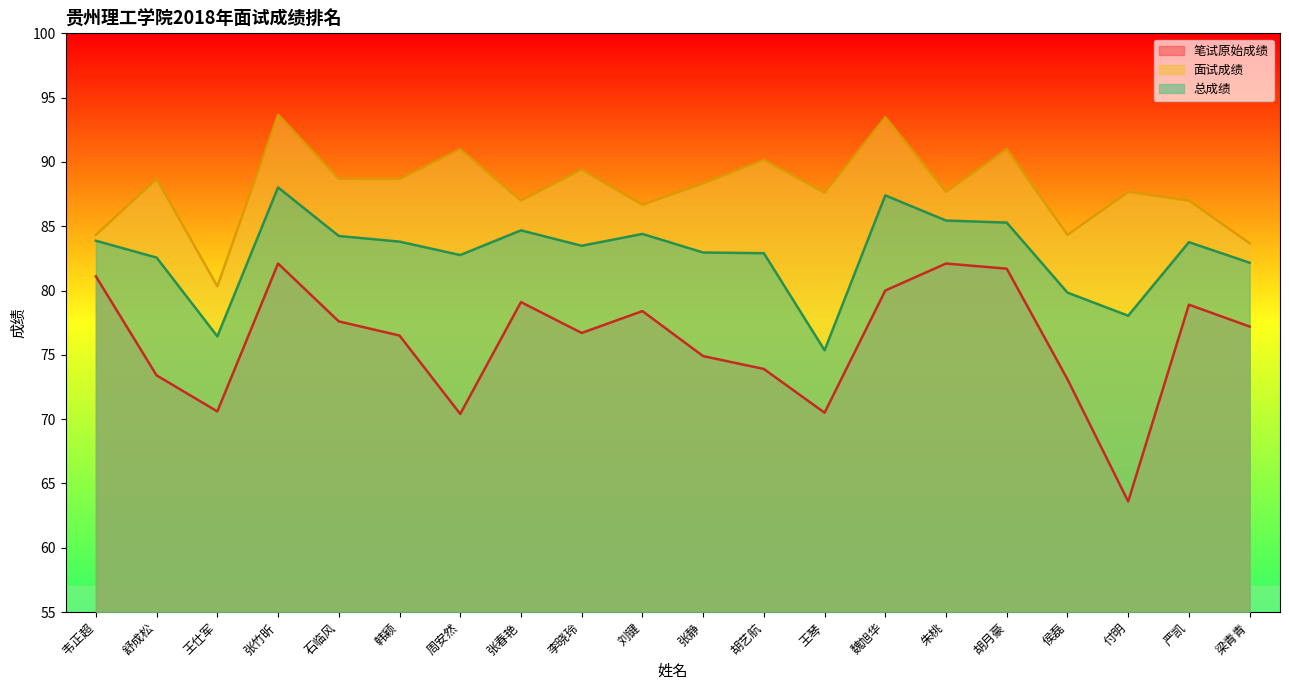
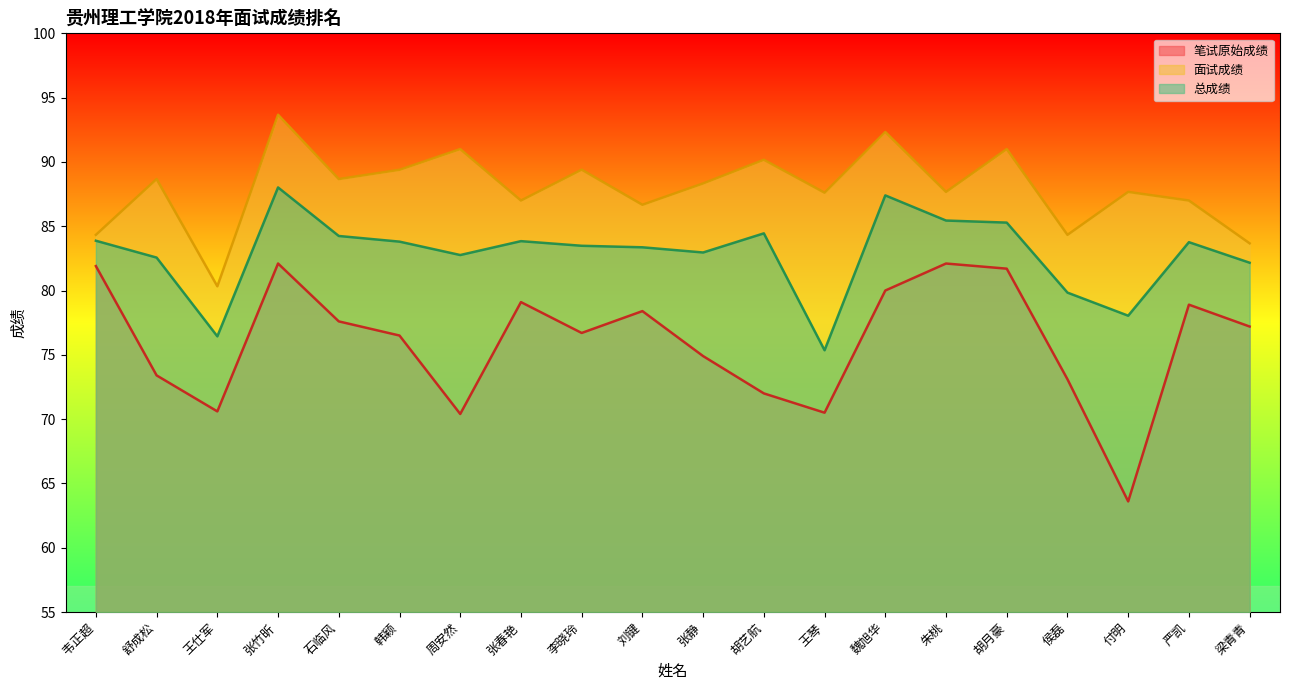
  {
    "笔试原始成绩": {
-     "韦正超": 81.1,
+     "韦正超": 81.9,
      "舒成松": 73.4,
      "王仕军": 70.6,
      "张竹昕": 82.1,
      "石临风": 77.6,
      "韩颖": 76.5,
      "周安然": 70.4,
      "张春艳": 79.1,
      "李晓玲": 76.7,
      "刘键": 78.4,
      "张静": 74.9,
-     "胡艺航": 73.9,
+     "胡艺航": 72.0,
      "王琴": 70.5,
      "魏旭华": 80.0,
      "朱桃": 82.1,
      "胡月豪": 81.7,
      "侯磊": 73.1,
      "付明": 63.6,
      "严凯": 78.9,
      "梁青青": 77.2
    },
    "面试成绩": {
      "韦正超": 84.3,
      "舒成松": 88.7,
      "王仕军": 80.3,
      "张竹昕": 93.7,
      "石临风": 88.7,
-     "韩颖": 88.7,
+     "韩颖": 89.4,
      "周安然": 91.0,
      "张春艳": 87.0,
      "李晓玲": 89.4,
      "刘键": 86.7,
      "张静": 88.3,
      "胡艺航": 90.2,
      "王琴": 87.6,
-     "魏旭华": 93.5,
+     "魏旭华": 92.3,
      "朱桃": 87.7,
      "胡月豪": 91.0,
      "侯磊": 84.3,
      "付明": 87.7,
      "严凯": 87.0,
      "梁青青": 83.7
    },
    "总成绩": {
      "韦正超": 83.9,
      "舒成松": 82.6,
      "王仕军": 76.4,
      "张竹昕": 88.0,
      "石临风": 84.2,
      "韩颖": 83.8,
      "周安然": 82.8,
-     "张春艳": 84.7,
+     "张春艳": 83.8,
      "李晓玲": 83.5,
-     "刘键": 84.4,
+     "刘键": 83.4,
      "张静": 83.0,
-     "胡艺航": 82.9,
+     "胡艺航": 84.4,
      "王琴": 75.4,
      "魏旭华": 87.4,
      "朱桃": 85.4,
      "胡月豪": 85.3,
      "侯磊": 79.8,
      "付明": 78.0,
      "严凯": 83.8,
      "梁青青": 82.2
    }
  }
